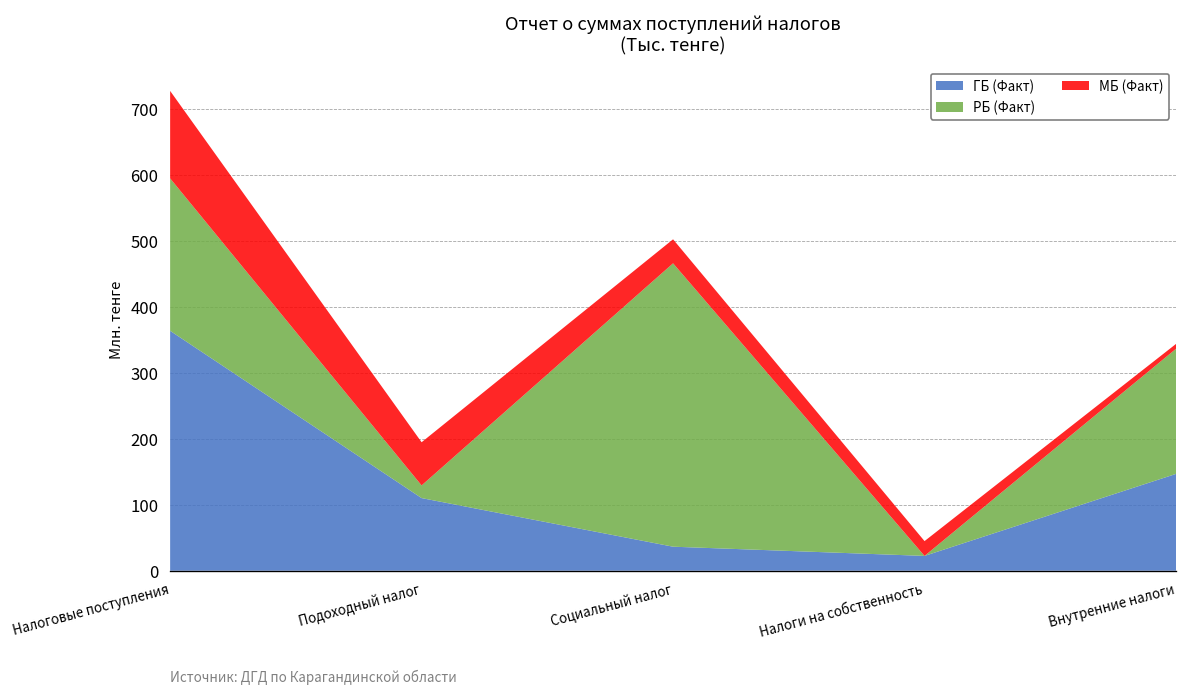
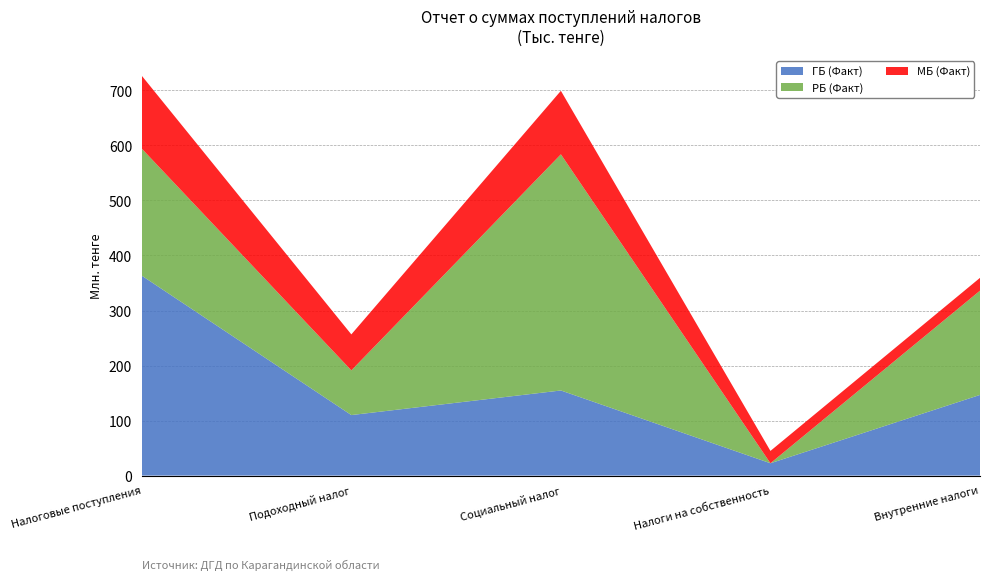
  {
    "ГБ (Факт)": {
      "Налоговые поступления": 360,
      "Подоходный налог": 110,
-     "Социальный налог": 40,
+     "Социальный налог": 150,
      "Внутренние налоги": 150
    },
    "РБ (Факт)": {
      "Налоговые поступления": 230,
-     "Подоходный налог": 20,
+     "Подоходный налог": 80,
      "Социальный налог": 430,
      "Внутренние налоги": 190
    },
    "МБ (Факт)": {
      "Налоговые поступления": 130,
      "Подоходный налог": 70,
-     "Социальный налог": 40,
+     "Социальный налог": 120,
      "Налоги на собственность": 20,
-     "Внутренние налоги": 10
+     "Внутренние налоги": 20
    }
  }
